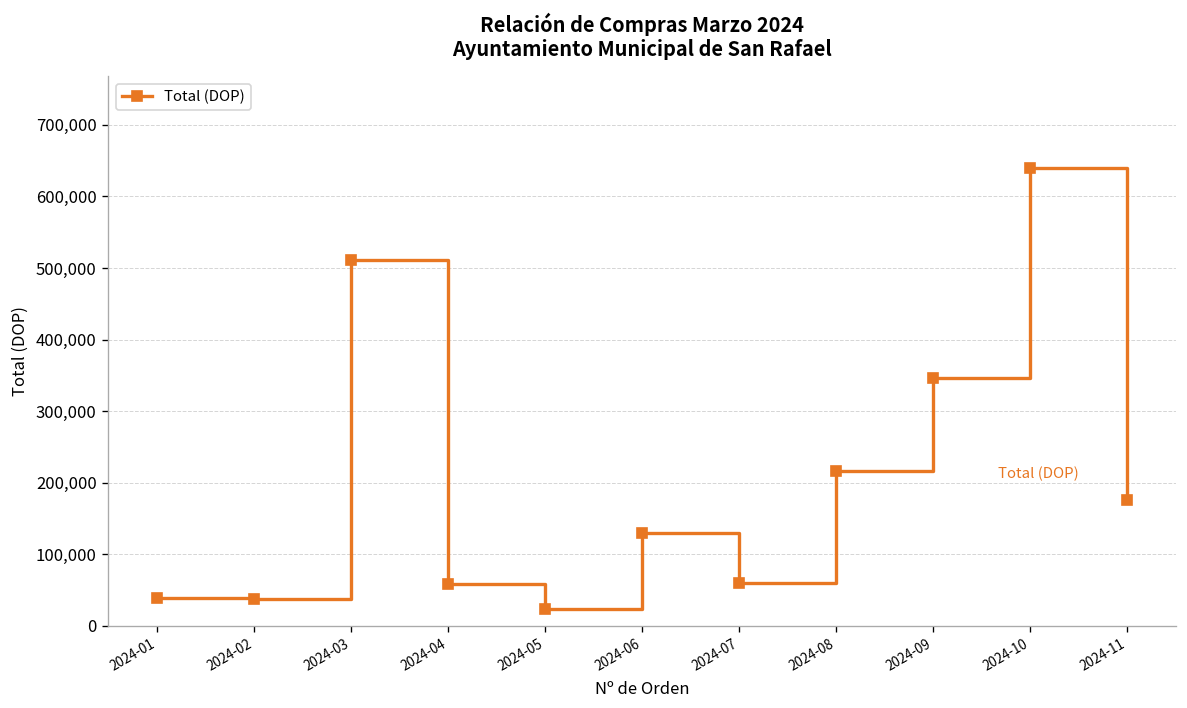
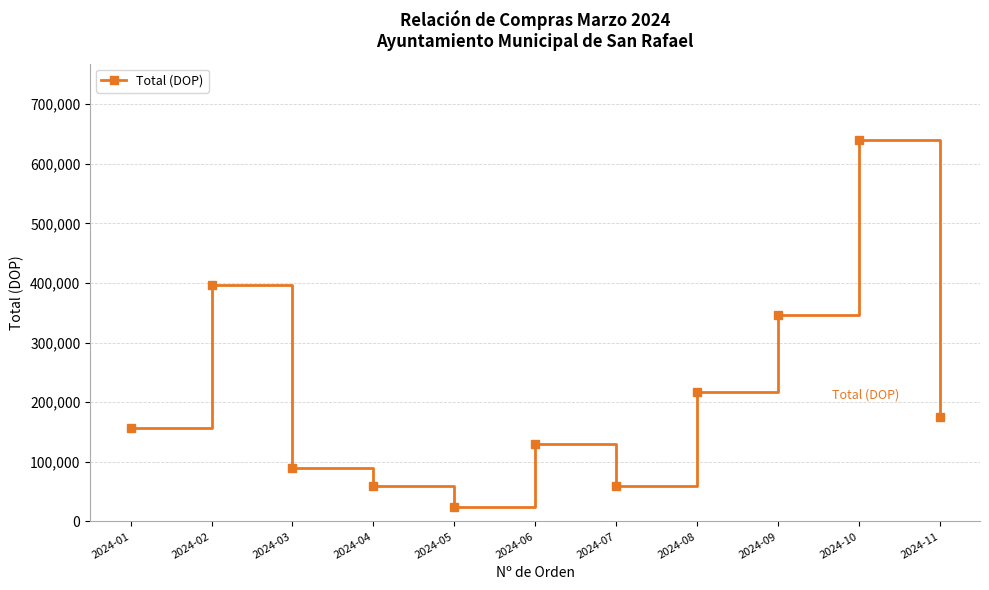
  {
-   "2024-01": "40,000",
-   "2024-02": "40,000",
-   "2024-03": "510,000",
+   "2024-01": "160,000",
+   "2024-02": "400,000",
+   "2024-03": "90,000",
    "2024-04": "60,000",
    "2024-05": "20,000",
    "2024-06": "130,000",
    "2024-07": "60,000",
    "2024-08": "220,000",
    "2024-09": "350,000",
    "2024-10": "640,000",
    "2024-11": "180,000"
  }
